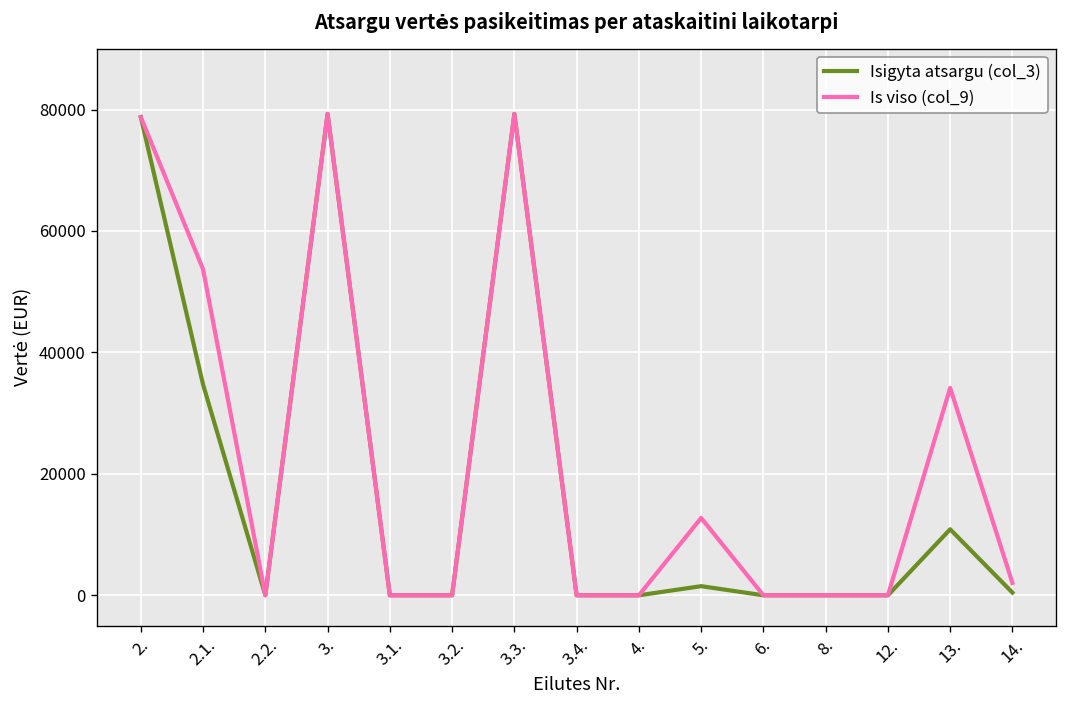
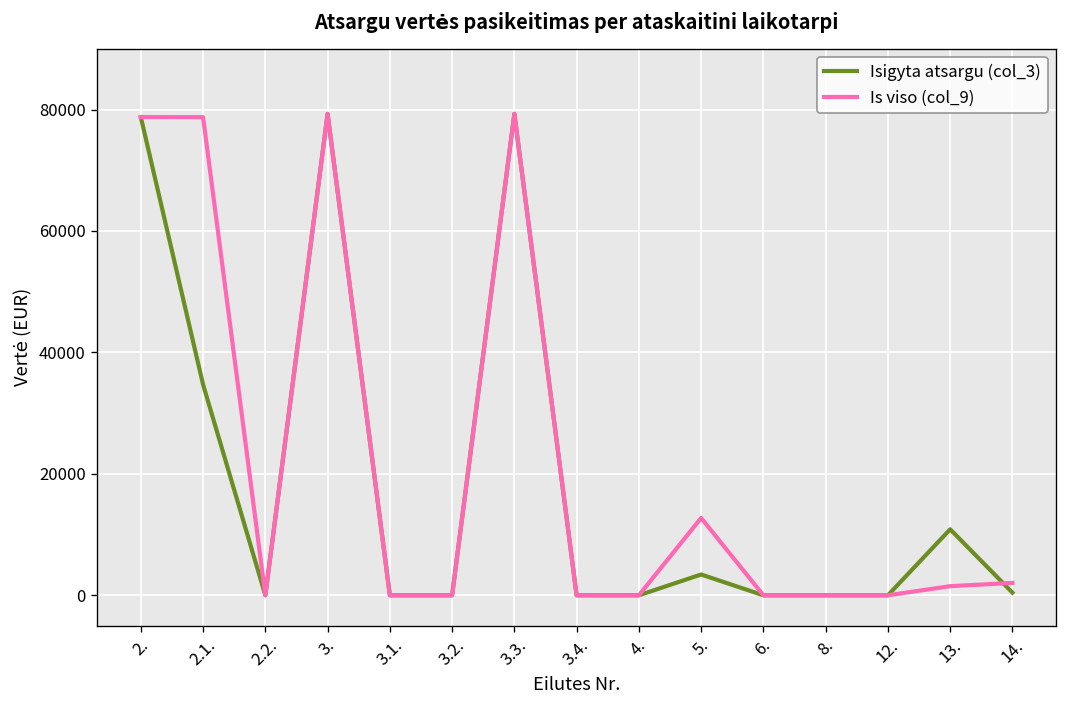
  {
    "Isigyta atsargu (col_3)": {
      "2.1.": 35000,
-     "5.": 2000,
+     "5.": 3000,
      "13.": 11000,
      "14.": 0
    },
    "Is viso (col_9)": {
-     "2.1.": 54000,
+     "2.1.": 79000,
      "5.": 13000,
-     "13.": 34000,
+     "13.": 2000,
      "14.": 2000
    }
  }
